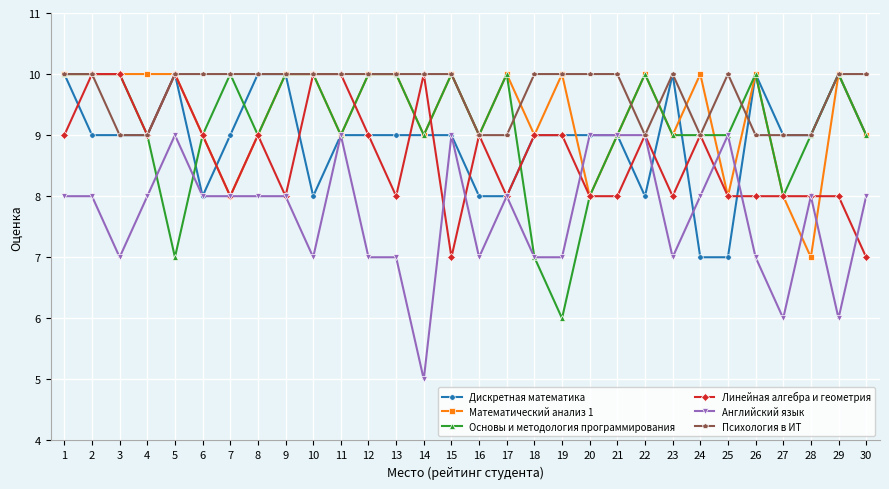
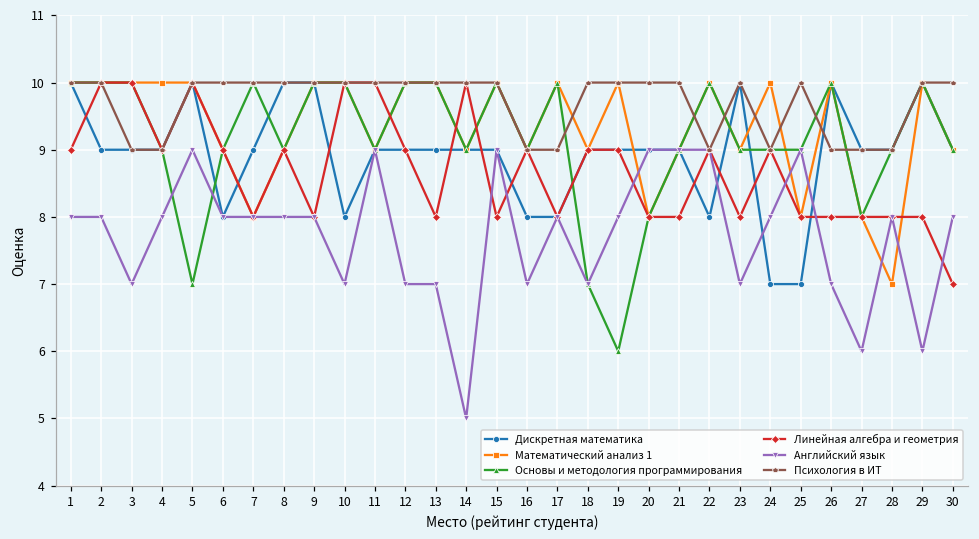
  {
    "Дискретная математика": {
      "2": 9,
      "7": 9,
      "10": 8,
      "13": 9,
      "16": 8,
      "22": 8,
      "24": 7,
      "25": 7
    },
    "Математический анализ 1": {
      "4": 10,
      "24": 10,
      "28": 7
    },
    "Основы и методология программирования": {
      "5": 7,
      "19": 6
    },
    "Линейная алгебра и геометрия": {
      "1": 9,
      "13": 8,
-     "15": 7,
+     "15": 8,
      "21": 8,
      "23": 8,
      "26": 8,
      "29": 8,
      "30": 7
    },
    "Английский язык": {
      "1": 8,
      "2": 8,
      "3": 7,
      "4": 8,
      "5": 9,
      "8": 8,
      "10": 7,
      "12": 7,
      "13": 7,
      "14": 5,
      "16": 7,
-     "19": 7,
+     "19": 8,
      "23": 7,
      "24": 8,
      "26": 7,
      "27": 6,
      "29": 6,
      "30": 8
    },
    "Психология в ИТ": {
      "6": 10,
      "17": 9,
      "18": 10,
      "20": 10,
      "21": 10,
      "25": 10,
      "26": 9,
      "30": 10
    }
  }
